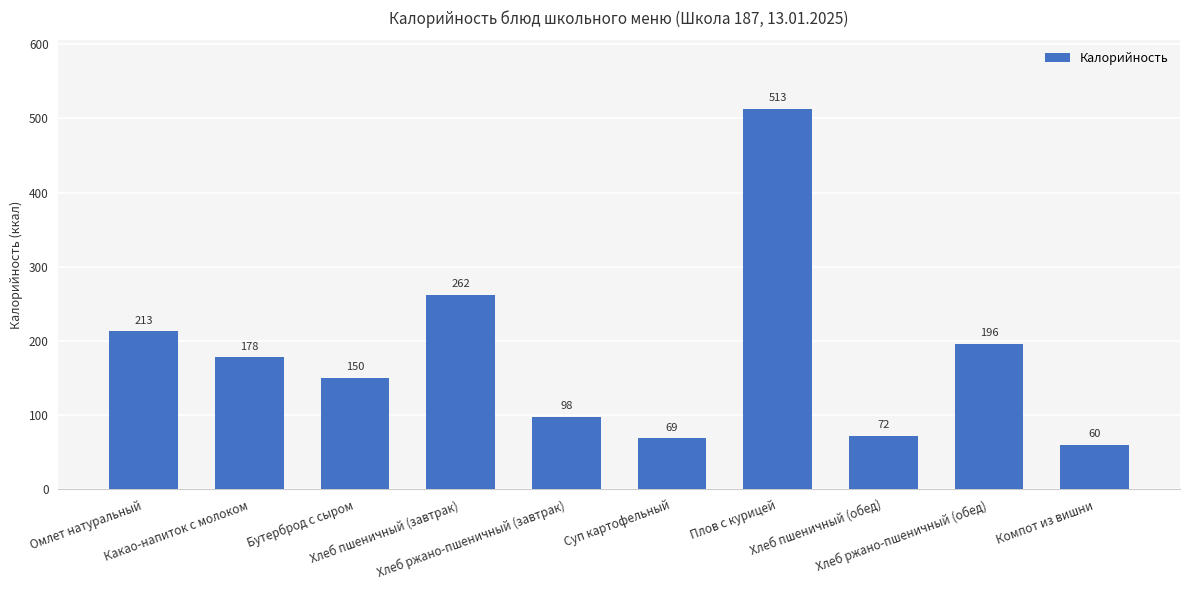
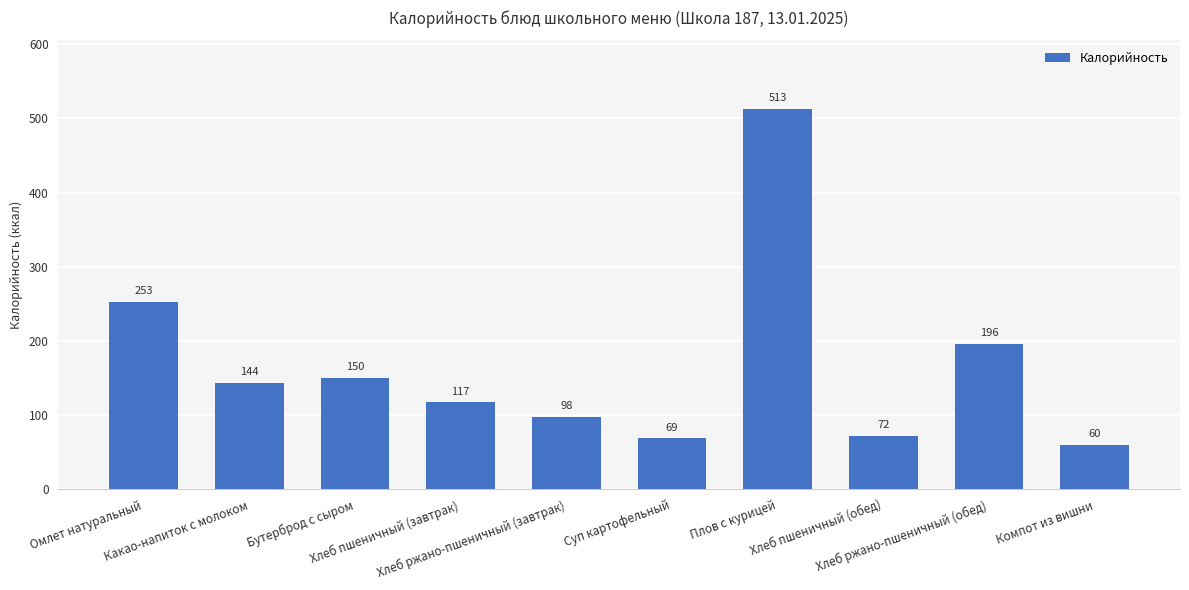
  {
-   "Омлет натуральный": 213,
-   "Какао-напиток с молоком": 178,
+   "Омлет натуральный": 253,
+   "Какао-напиток с молоком": 144,
    "Бутерброд с сыром": 150,
-   "Хлеб пшеничный (завтрак)": 262,
+   "Хлеб пшеничный (завтрак)": 117,
    "Хлеб ржано-пшеничный (завтрак)": 98,
    "Суп картофельный": 69,
    "Плов с курицей": 513,
    "Хлеб пшеничный (обед)": 72,
    "Хлеб ржано-пшеничный (обед)": 196,
    "Компот из вишни": 60
  }
